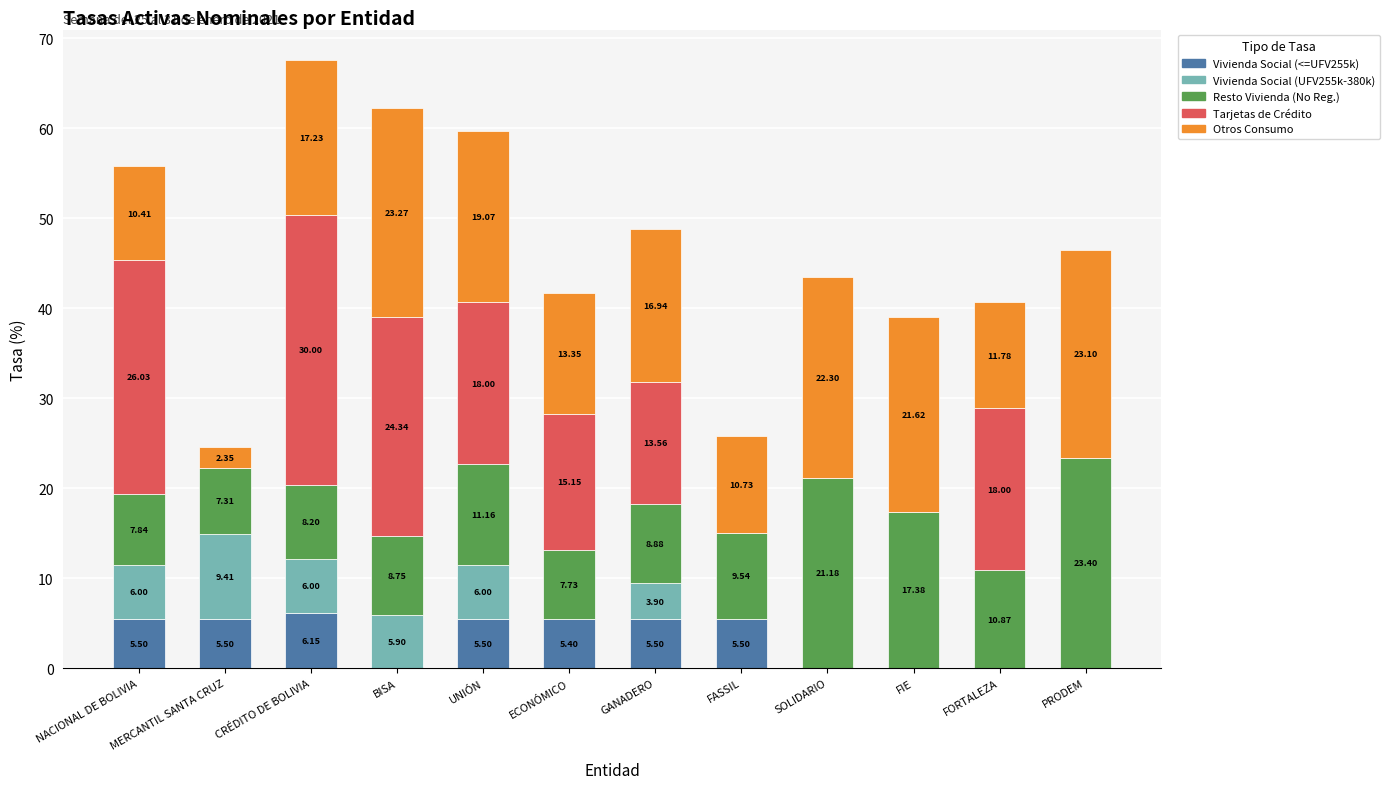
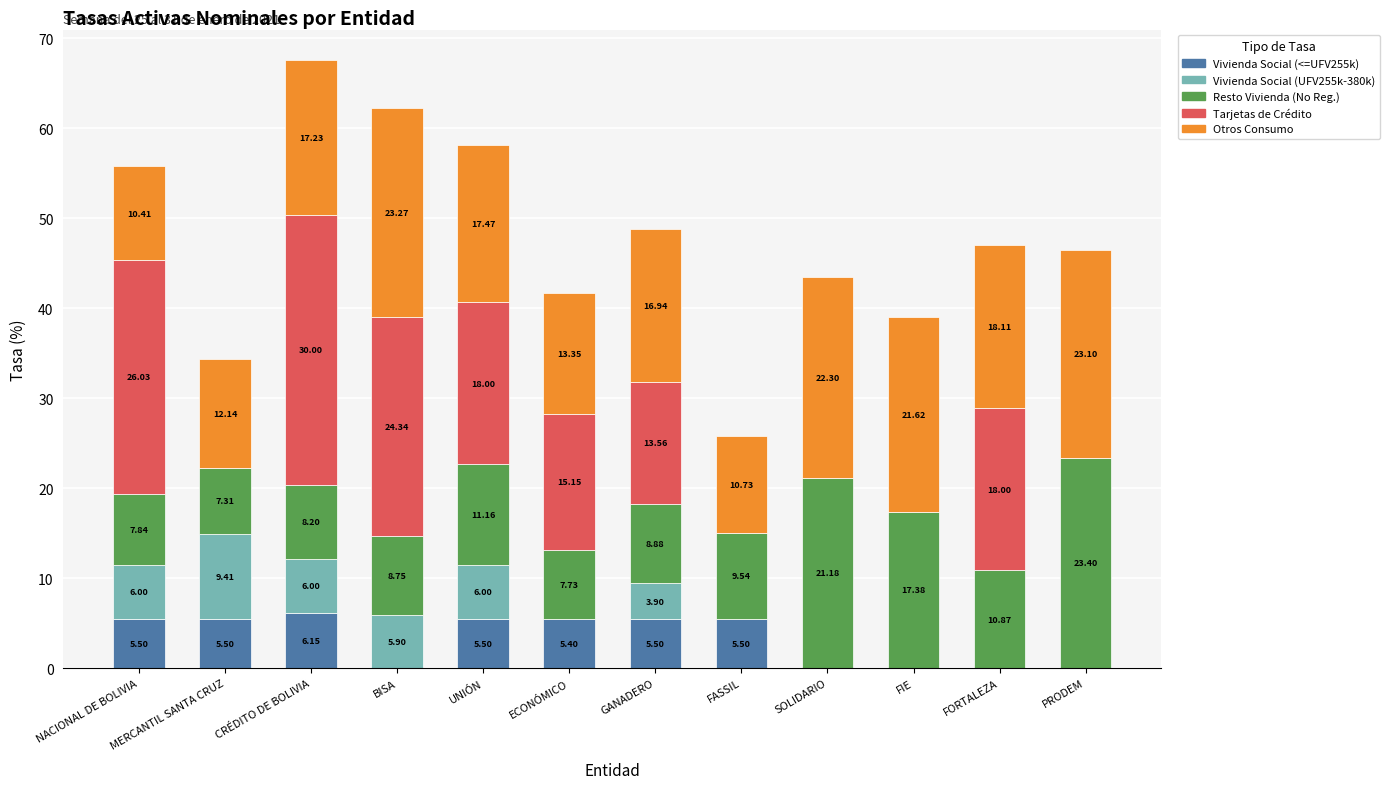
  {
    "Vivienda Social (<=UFV255k)": {
      "NACIONAL DE BOLIVIA": 5.50,
      "MERCANTIL SANTA CRUZ": 5.50,
      "CRÉDITO DE BOLIVIA": 6.15,
      "UNIÓN": 5.50,
      "ECONÓMICO": 5.40,
      "GANADERO": 5.50,
      "FASSIL": 5.50
    },
    "Vivienda Social (UFV255k-380k)": {
      "NACIONAL DE BOLIVIA": 6.00,
      "MERCANTIL SANTA CRUZ": 9.41,
      "CRÉDITO DE BOLIVIA": 6.00,
      "BISA": 5.90,
      "UNIÓN": 6.00,
      "GANADERO": 3.90
    },
    "Resto Vivienda (No Reg.)": {
      "NACIONAL DE BOLIVIA": 7.84,
      "MERCANTIL SANTA CRUZ": 7.31,
      "CRÉDITO DE BOLIVIA": 8.20,
      "BISA": 8.75,
      "UNIÓN": 11.16,
      "ECONÓMICO": 7.73,
      "GANADERO": 8.88,
      "FASSIL": 9.54,
      "SOLIDARIO": 21.18,
      "FIE": 17.38,
      "FORTALEZA": 10.87,
      "PRODEM": 23.40
    },
    "Tarjetas de Crédito": {
      "NACIONAL DE BOLIVIA": 26.03,
      "CRÉDITO DE BOLIVIA": 30.00,
      "BISA": 24.34,
      "UNIÓN": 18.00,
      "ECONÓMICO": 15.15,
      "GANADERO": 13.56,
      "FORTALEZA": 18.00
    },
    "Otros Consumo": {
      "NACIONAL DE BOLIVIA": 10.41,
-     "MERCANTIL SANTA CRUZ": 2.35,
+     "MERCANTIL SANTA CRUZ": 12.14,
      "CRÉDITO DE BOLIVIA": 17.23,
      "BISA": 23.27,
-     "UNIÓN": 19.07,
+     "UNIÓN": 17.47,
      "ECONÓMICO": 13.35,
      "GANADERO": 16.94,
      "FASSIL": 10.73,
      "SOLIDARIO": 22.30,
      "FIE": 21.62,
-     "FORTALEZA": 11.78,
+     "FORTALEZA": 18.11,
      "PRODEM": 23.10
    }
  }
